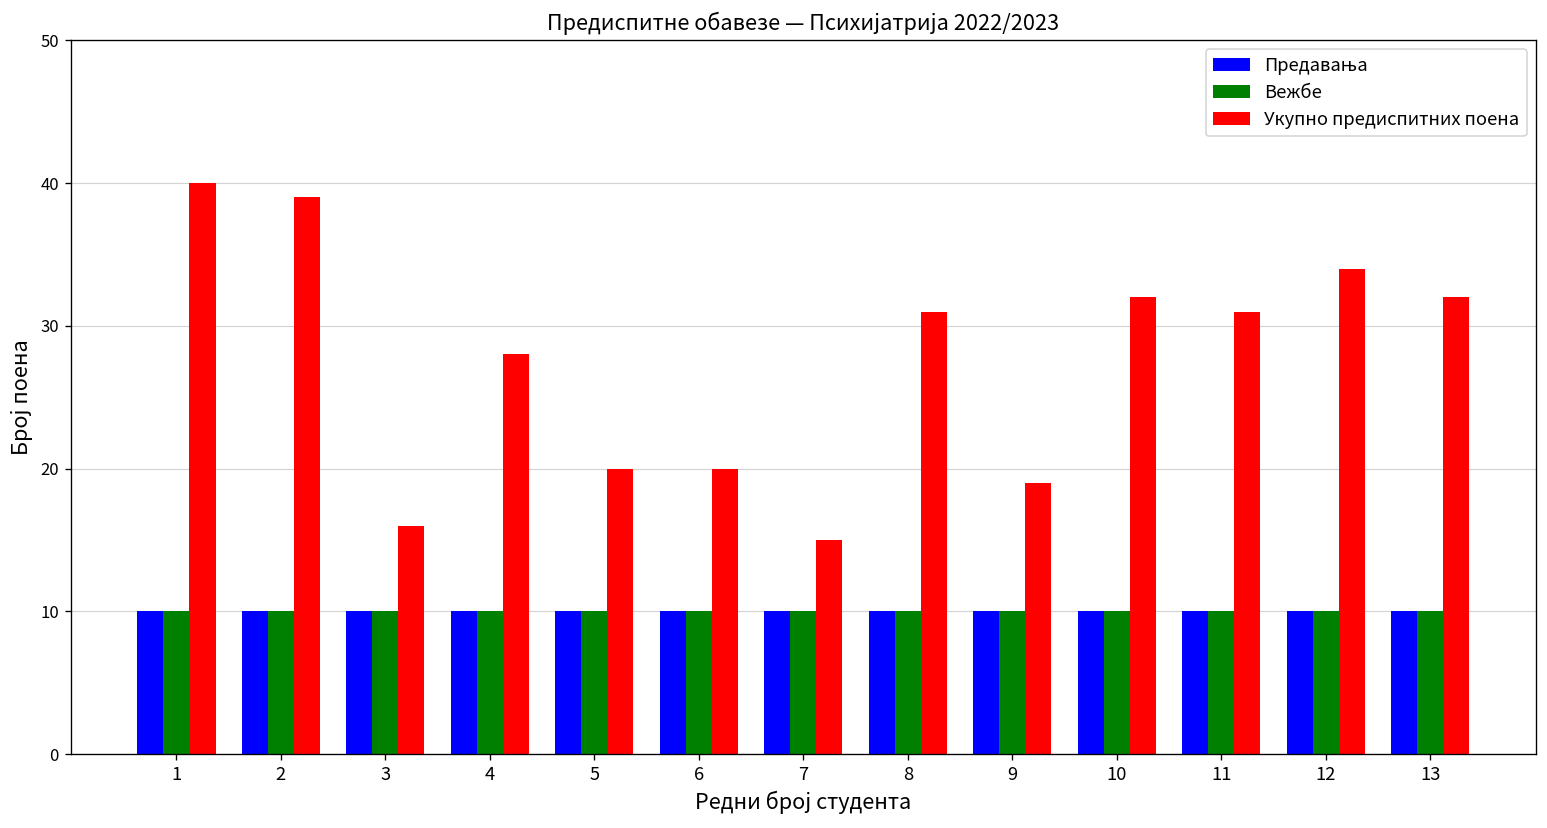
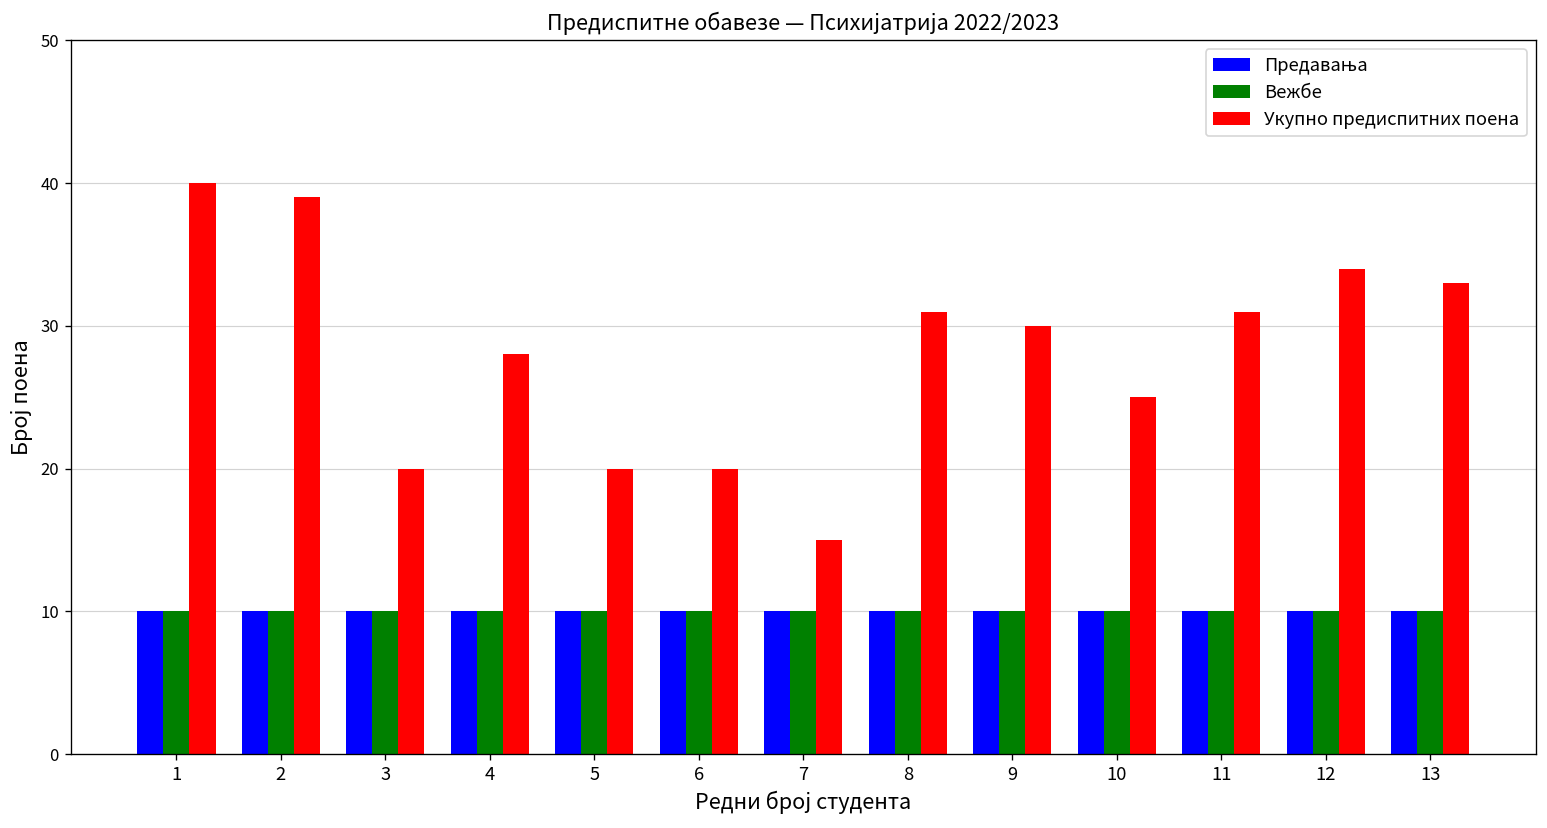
  {
    "Предавања": {
      "1": 10,
      "2": 10,
      "3": 10,
      "4": 10,
      "5": 10,
      "6": 10,
      "7": 10,
      "8": 10,
      "9": 10,
      "10": 10,
      "11": 10,
      "12": 10,
      "13": 10
    },
    "Вежбе": {
      "1": 10,
      "2": 10,
      "3": 10,
      "4": 10,
      "5": 10,
      "6": 10,
      "7": 10,
      "8": 10,
      "9": 10,
      "10": 10,
      "11": 10,
      "12": 10,
      "13": 10
    },
    "Укупно предиспитних поена": {
      "1": 40,
      "2": 39,
-     "3": 16,
+     "3": 20,
      "4": 28,
      "5": 20,
      "6": 20,
      "7": 15,
      "8": 31,
-     "9": 19,
-     "10": 32,
+     "9": 30,
+     "10": 25,
      "11": 31,
      "12": 34,
-     "13": 32
+     "13": 33
    }
  }
